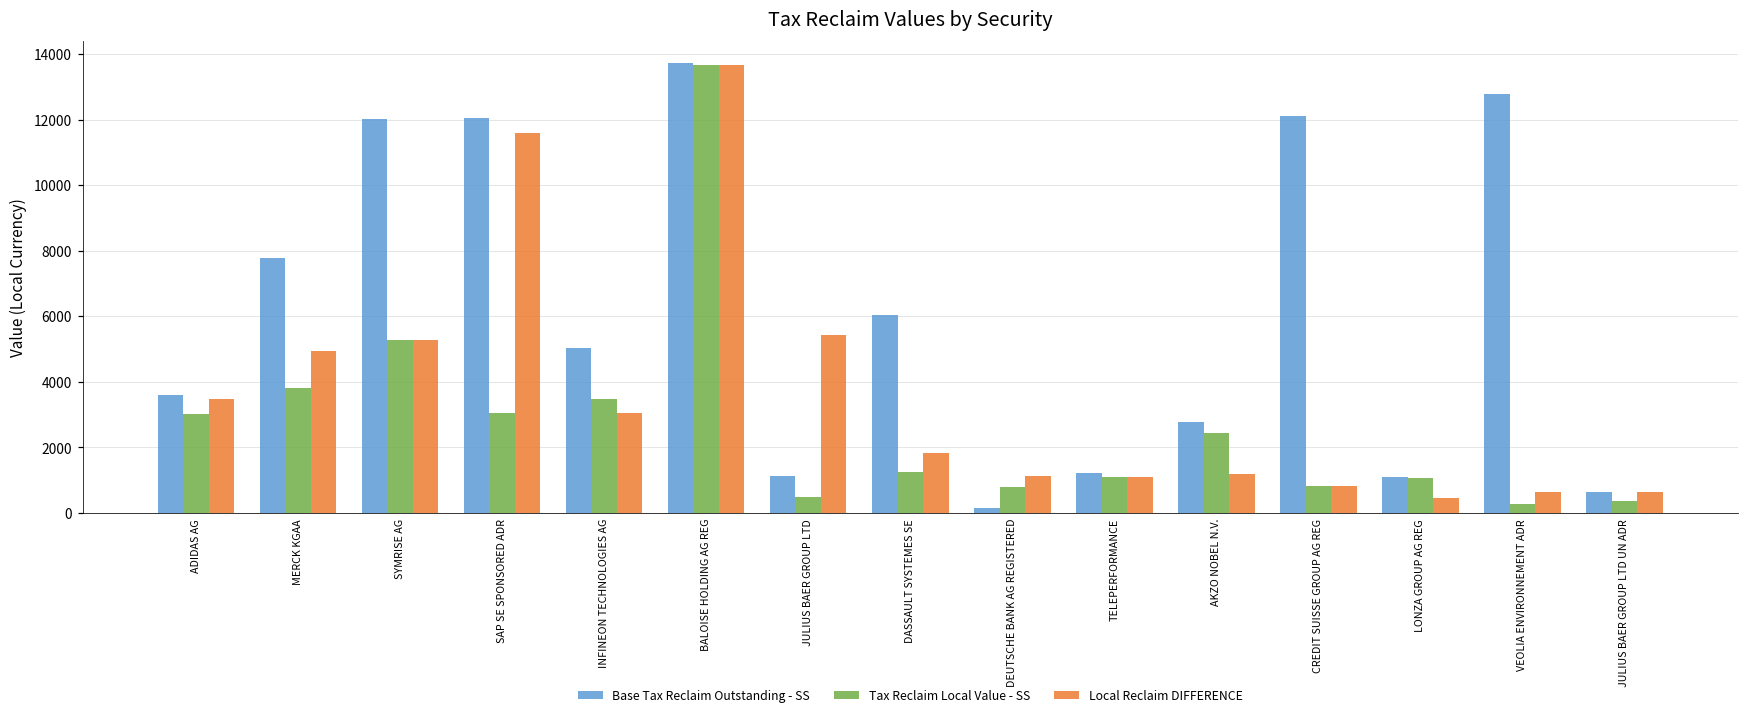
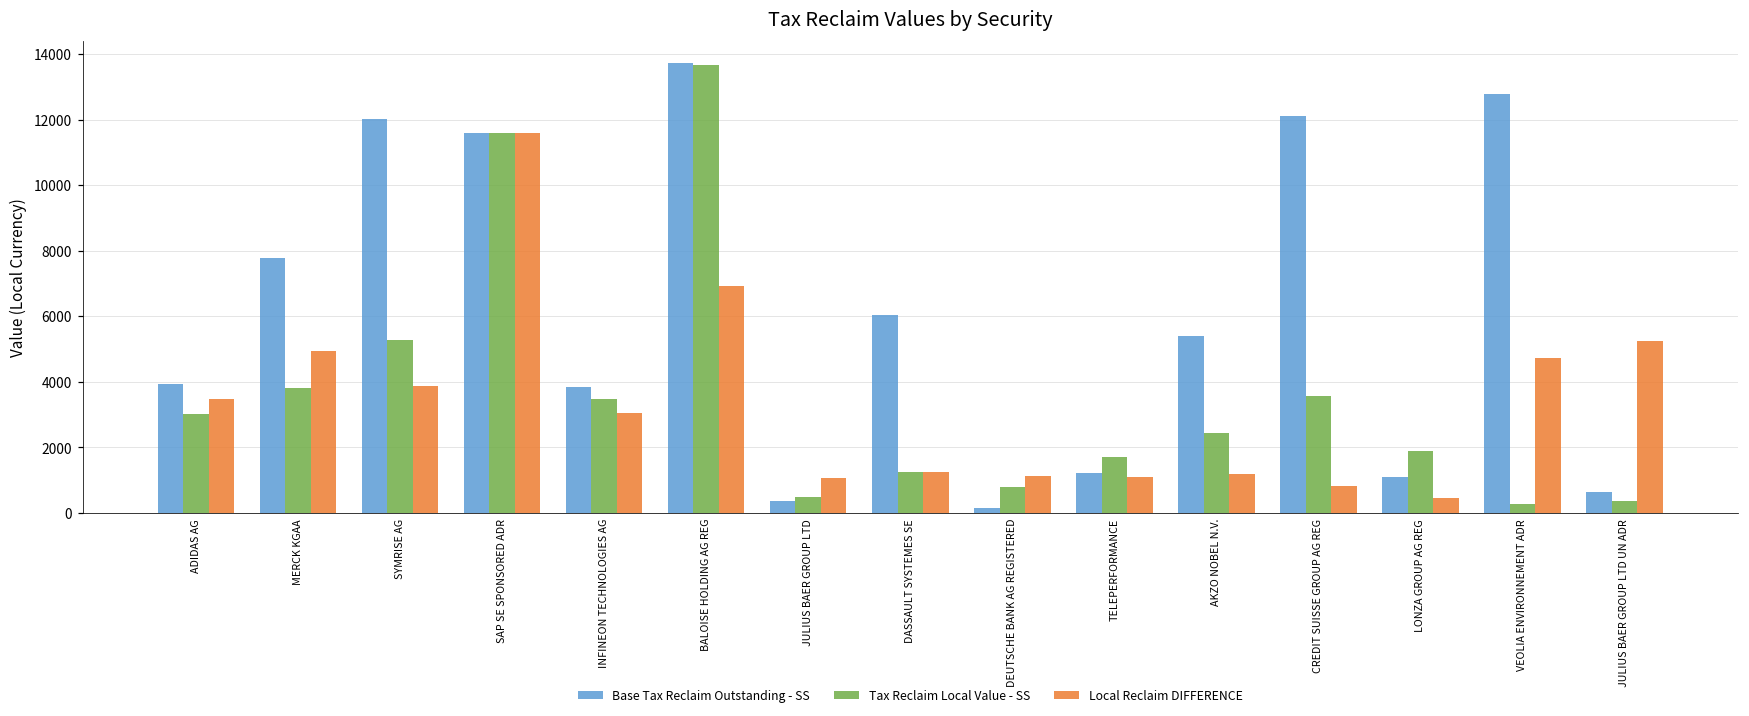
  {
    "Base Tax Reclaim Outstanding - SS": {
-     "ADIDAS AG": 3600,
+     "ADIDAS AG": 3900,
      "MERCK KGAA": 7800,
      "SYMRISE AG": 12000,
-     "SAP SE SPONSORED ADR": 12000,
-     "INFINEON TECHNOLOGIES AG": 5000,
+     "SAP SE SPONSORED ADR": 11600,
+     "INFINEON TECHNOLOGIES AG": 3900,
      "BALOISE HOLDING AG REG": 13700,
-     "JULIUS BAER GROUP LTD": 1100,
+     "JULIUS BAER GROUP LTD": 400,
      "DASSAULT SYSTEMES SE": 6000,
      "DEUTSCHE BANK AG REGISTERED": 200,
      "TELEPERFORMANCE": 1200,
-     "AKZO NOBEL N.V.": 2800,
+     "AKZO NOBEL N.V.": 5400,
      "CREDIT SUISSE GROUP AG REG": 12100,
      "LONZA GROUP AG REG": 1100,
      "VEOLIA ENVIRONNEMENT ADR": 12800,
      "JULIUS BAER GROUP LTD UN ADR": 700
    },
    "Tax Reclaim Local Value - SS": {
      "ADIDAS AG": 3000,
      "MERCK KGAA": 3800,
      "SYMRISE AG": 5300,
-     "SAP SE SPONSORED ADR": 3000,
+     "SAP SE SPONSORED ADR": 11600,
      "INFINEON TECHNOLOGIES AG": 3500,
      "BALOISE HOLDING AG REG": 13700,
      "JULIUS BAER GROUP LTD": 500,
      "DASSAULT SYSTEMES SE": 1200,
      "DEUTSCHE BANK AG REGISTERED": 800,
-     "TELEPERFORMANCE": 1100,
+     "TELEPERFORMANCE": 1700,
      "AKZO NOBEL N.V.": 2500,
-     "CREDIT SUISSE GROUP AG REG": 800,
-     "LONZA GROUP AG REG": 1100,
+     "CREDIT SUISSE GROUP AG REG": 3600,
+     "LONZA GROUP AG REG": 1900,
      "VEOLIA ENVIRONNEMENT ADR": 300,
      "JULIUS BAER GROUP LTD UN ADR": 400
    },
    "Local Reclaim DIFFERENCE": {
      "ADIDAS AG": 3500,
      "MERCK KGAA": 5000,
-     "SYMRISE AG": 5300,
+     "SYMRISE AG": 3900,
      "SAP SE SPONSORED ADR": 11600,
      "INFINEON TECHNOLOGIES AG": 3100,
-     "BALOISE HOLDING AG REG": 13700,
-     "JULIUS BAER GROUP LTD": 5400,
-     "DASSAULT SYSTEMES SE": 1800,
+     "BALOISE HOLDING AG REG": 6900,
+     "JULIUS BAER GROUP LTD": 1100,
+     "DASSAULT SYSTEMES SE": 1200,
      "DEUTSCHE BANK AG REGISTERED": 1100,
      "TELEPERFORMANCE": 1100,
      "AKZO NOBEL N.V.": 1200,
      "CREDIT SUISSE GROUP AG REG": 800,
      "LONZA GROUP AG REG": 400,
-     "VEOLIA ENVIRONNEMENT ADR": 600,
-     "JULIUS BAER GROUP LTD UN ADR": 700
+     "VEOLIA ENVIRONNEMENT ADR": 4700,
+     "JULIUS BAER GROUP LTD UN ADR": 5200
    }
  }
